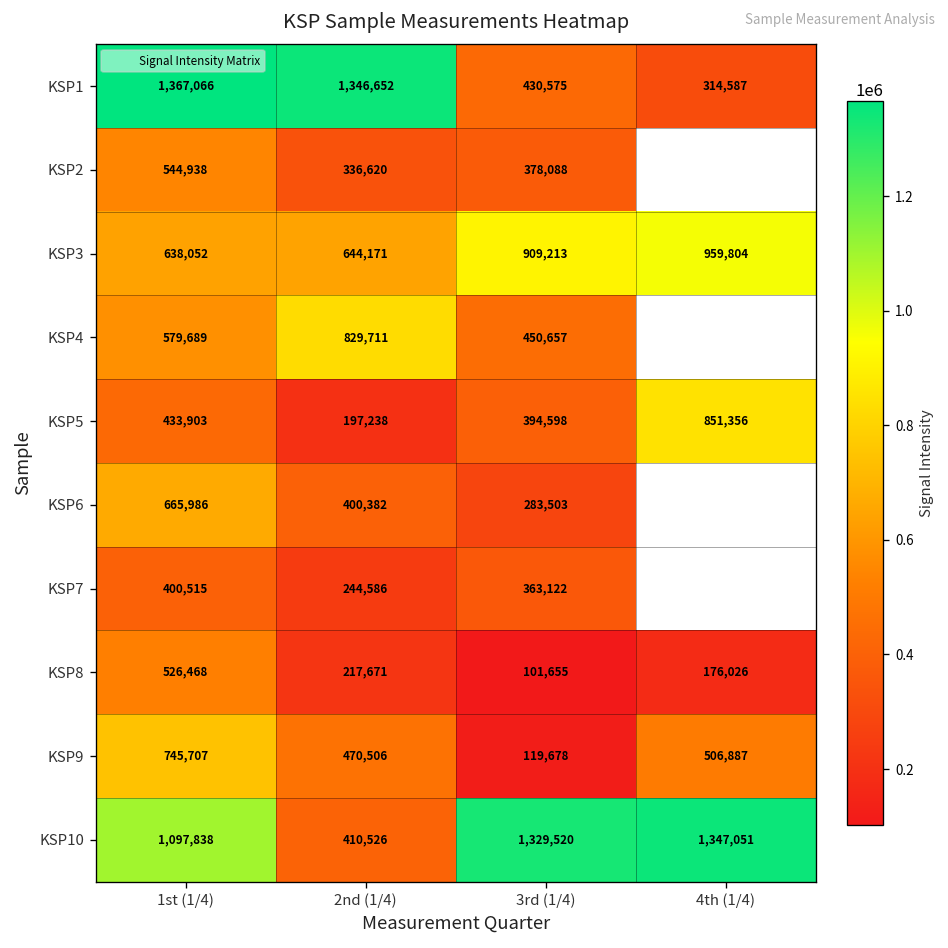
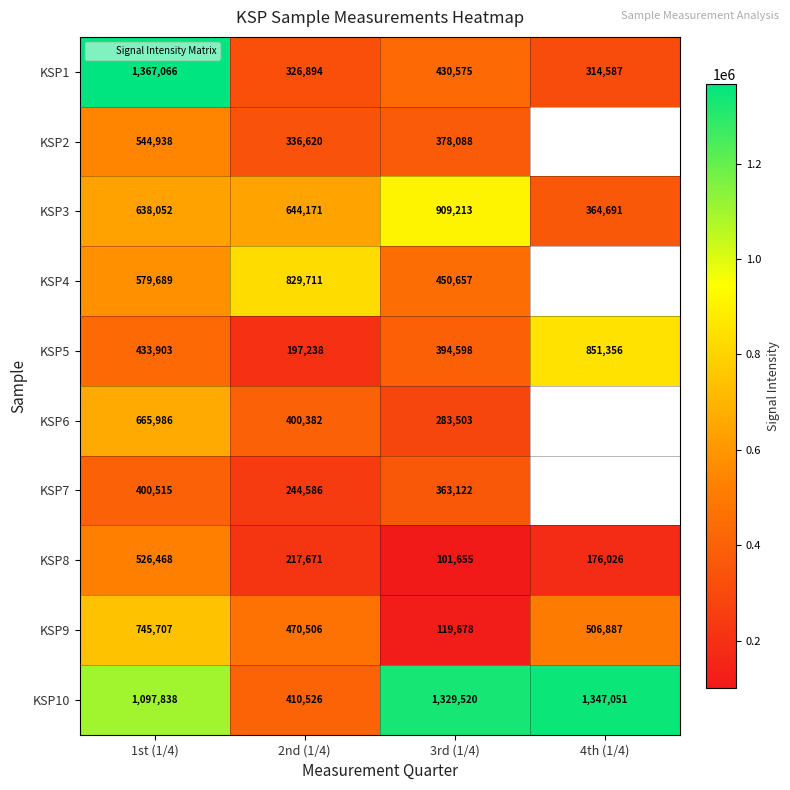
  {
    "KSP1": {
      "1st (1/4)": "1,367,066",
-     "2nd (1/4)": "1,346,652",
+     "2nd (1/4)": "326,894",
      "3rd (1/4)": "430,575",
      "4th (1/4)": "314,587"
    },
    "KSP2": {
      "1st (1/4)": "544,938",
      "2nd (1/4)": "336,620",
      "3rd (1/4)": "378,088"
    },
    "KSP3": {
      "1st (1/4)": "638,052",
      "2nd (1/4)": "644,171",
      "3rd (1/4)": "909,213",
-     "4th (1/4)": "959,804"
+     "4th (1/4)": "364,691"
    },
    "KSP4": {
      "1st (1/4)": "579,689",
      "2nd (1/4)": "829,711",
      "3rd (1/4)": "450,657"
    },
    "KSP5": {
      "1st (1/4)": "433,903",
      "2nd (1/4)": "197,238",
      "3rd (1/4)": "394,598",
      "4th (1/4)": "851,356"
    },
    "KSP6": {
      "1st (1/4)": "665,986",
      "2nd (1/4)": "400,382",
      "3rd (1/4)": "283,503"
    },
    "KSP7": {
      "1st (1/4)": "400,515",
      "2nd (1/4)": "244,586",
      "3rd (1/4)": "363,122"
    },
    "KSP8": {
      "1st (1/4)": "526,468",
      "2nd (1/4)": "217,671",
      "3rd (1/4)": "101,655",
      "4th (1/4)": "176,026"
    },
    "KSP9": {
      "1st (1/4)": "745,707",
      "2nd (1/4)": "470,506",
      "3rd (1/4)": "119,678",
      "4th (1/4)": "506,887"
    },
    "KSP10": {
      "1st (1/4)": "1,097,838",
      "2nd (1/4)": "410,526",
      "3rd (1/4)": "1,329,520",
      "4th (1/4)": "1,347,051"
    }
  }
